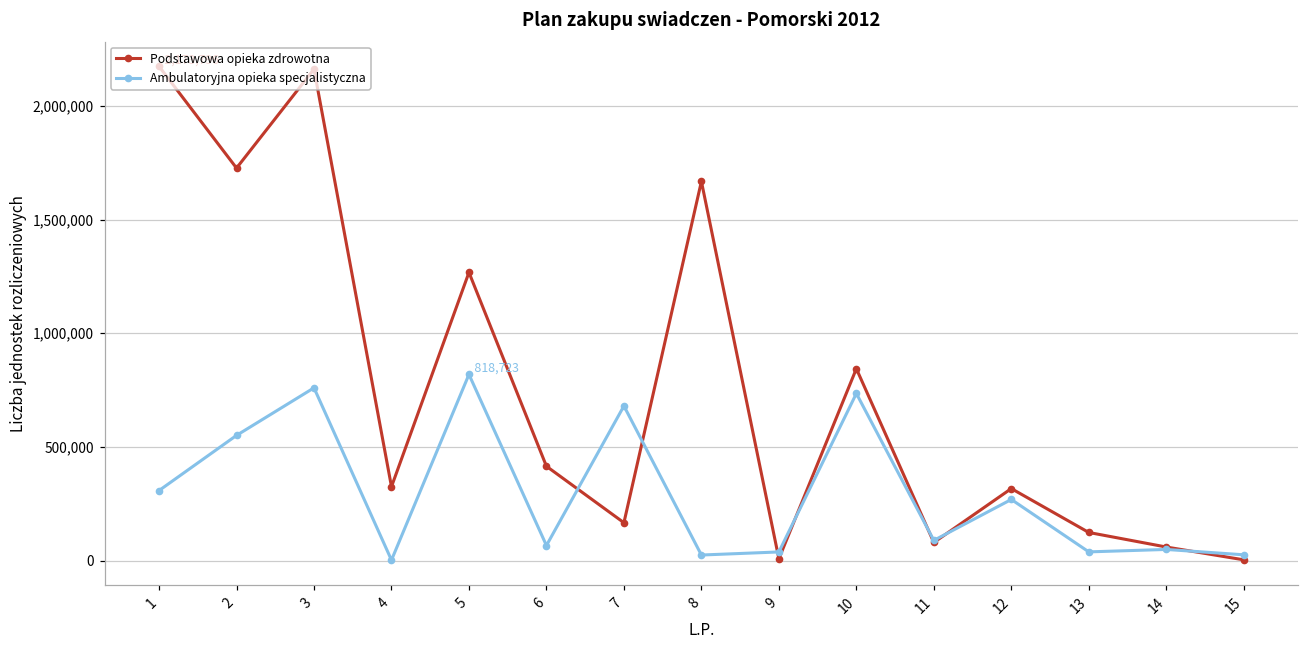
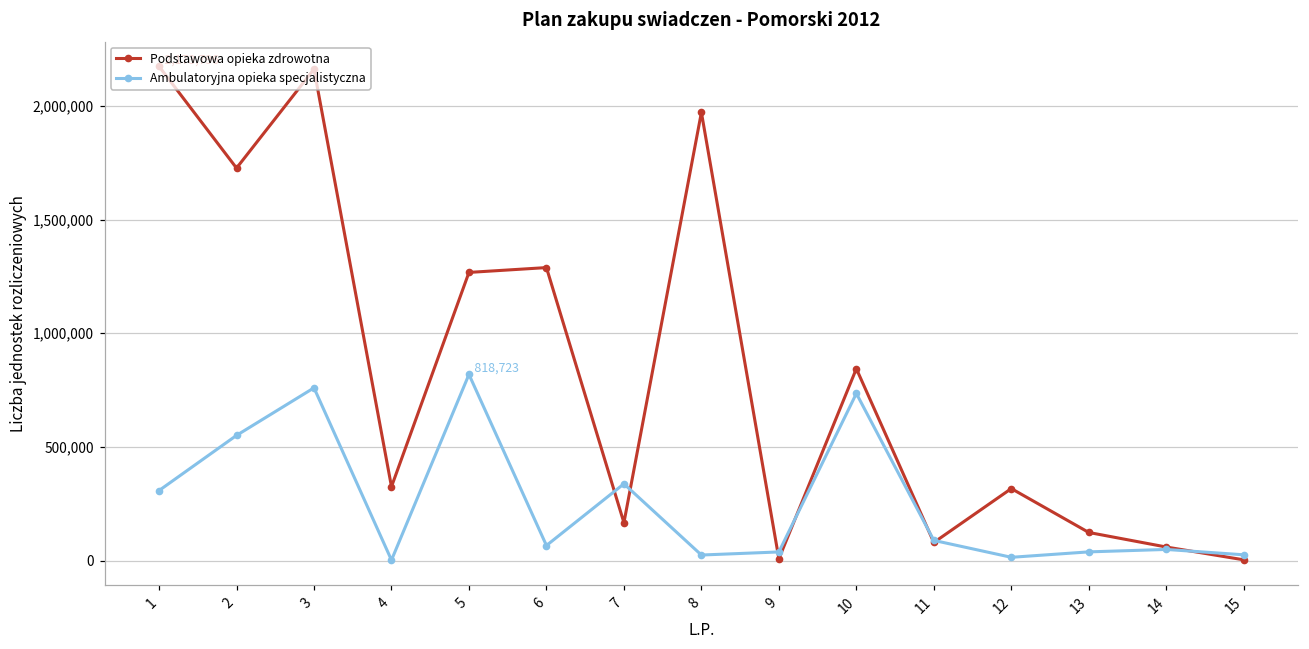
  {
    "Podstawowa opieka zdrowotna": {
      "2": "1,730,000",
      "4": "320,000",
      "5": "1,270,000",
-     "6": "410,000",
+     "6": "1,290,000",
      "7": "170,000",
-     "8": "1,670,000",
+     "8": "1,970,000",
      "9": "10,000",
      "10": "840,000",
      "12": "320,000",
      "13": "120,000",
      "15": "0"
    },
    "Ambulatoryjna opieka specjalistyczna": {
      "1": "310,000",
      "2": "550,000",
      "3": "760,000",
      "4": "0",
      "6": "70,000",
-     "7": "680,000",
+     "7": "340,000",
      "8": "20,000",
      "9": "40,000",
      "10": "730,000",
-     "12": "270,000",
+     "12": "10,000",
      "13": "40,000",
      "15": "30,000"
    }
  }
